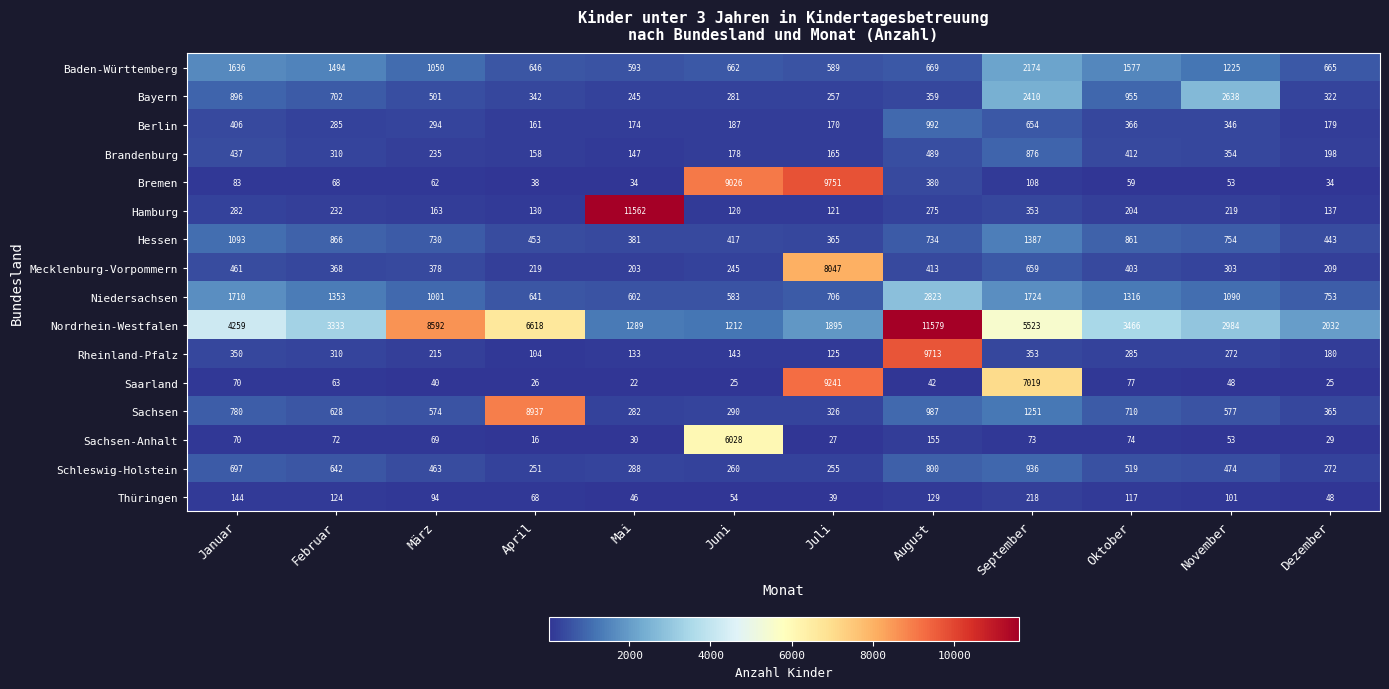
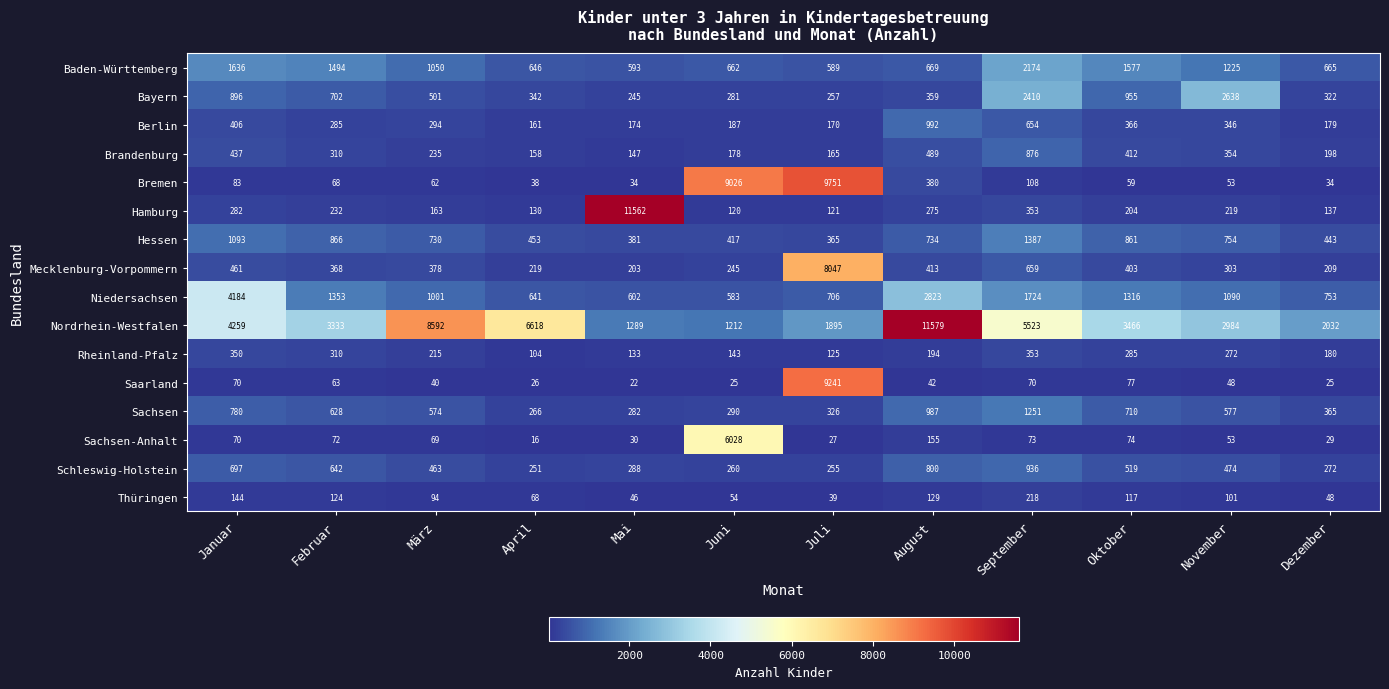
  {
    "Baden-Württemberg": {
      "Januar": 1636,
      "Februar": 1494,
      "März": 1050,
      "April": 646,
      "Mai": 593,
      "Juni": 662,
      "Juli": 589,
      "August": 669,
      "September": 2174,
      "Oktober": 1577,
      "November": 1225,
      "Dezember": 665
    },
    "Bayern": {
      "Januar": 896,
      "Februar": 702,
      "März": 501,
      "April": 342,
      "Mai": 245,
      "Juni": 281,
      "Juli": 257,
      "August": 359,
      "September": 2410,
      "Oktober": 955,
      "November": 2638,
      "Dezember": 322
    },
    "Berlin": {
      "Januar": 406,
      "Februar": 285,
      "März": 294,
      "April": 161,
      "Mai": 174,
      "Juni": 187,
      "Juli": 170,
      "August": 992,
      "September": 654,
      "Oktober": 366,
      "November": 346,
      "Dezember": 179
    },
    "Brandenburg": {
      "Januar": 437,
      "Februar": 310,
      "März": 235,
      "April": 158,
      "Mai": 147,
      "Juni": 178,
      "Juli": 165,
      "August": 489,
      "September": 876,
      "Oktober": 412,
      "November": 354,
      "Dezember": 198
    },
    "Bremen": {
      "Januar": 83,
      "Februar": 68,
      "März": 62,
      "April": 38,
      "Mai": 34,
      "Juni": 9026,
      "Juli": 9751,
      "August": 380,
      "September": 108,
      "Oktober": 59,
      "November": 53,
      "Dezember": 34
    },
    "Hamburg": {
      "Januar": 282,
      "Februar": 232,
      "März": 163,
      "April": 130,
      "Mai": 11562,
      "Juni": 120,
      "Juli": 121,
      "August": 275,
      "September": 353,
      "Oktober": 204,
      "November": 219,
      "Dezember": 137
    },
    "Hessen": {
      "Januar": 1093,
      "Februar": 866,
      "März": 730,
      "April": 453,
      "Mai": 381,
      "Juni": 417,
      "Juli": 365,
      "August": 734,
      "September": 1387,
      "Oktober": 861,
      "November": 754,
      "Dezember": 443
    },
    "Mecklenburg-Vorpommern": {
      "Januar": 461,
      "Februar": 368,
      "März": 378,
      "April": 219,
      "Mai": 203,
      "Juni": 245,
      "Juli": 8047,
      "August": 413,
      "September": 659,
      "Oktober": 403,
      "November": 303,
      "Dezember": 209
    },
    "Niedersachsen": {
-     "Januar": 1710,
+     "Januar": 4184,
      "Februar": 1353,
      "März": 1001,
      "April": 641,
      "Mai": 602,
      "Juni": 583,
      "Juli": 706,
      "August": 2823,
      "September": 1724,
      "Oktober": 1316,
      "November": 1090,
      "Dezember": 753
    },
    "Nordrhein-Westfalen": {
      "Januar": 4259,
      "Februar": 3333,
      "März": 8592,
      "April": 6618,
      "Mai": 1289,
      "Juni": 1212,
      "Juli": 1895,
      "August": 11579,
      "September": 5523,
      "Oktober": 3466,
      "November": 2984,
      "Dezember": 2032
    },
    "Rheinland-Pfalz": {
      "Januar": 350,
      "Februar": 310,
      "März": 215,
      "April": 104,
      "Mai": 133,
      "Juni": 143,
      "Juli": 125,
-     "August": 9713,
+     "August": 194,
      "September": 353,
      "Oktober": 285,
      "November": 272,
      "Dezember": 180
    },
    "Saarland": {
      "Januar": 70,
      "Februar": 63,
      "März": 40,
      "April": 26,
      "Mai": 22,
      "Juni": 25,
      "Juli": 9241,
      "August": 42,
-     "September": 7019,
+     "September": 70,
      "Oktober": 77,
      "November": 48,
      "Dezember": 25
    },
    "Sachsen": {
      "Januar": 780,
      "Februar": 628,
      "März": 574,
-     "April": 8937,
+     "April": 266,
      "Mai": 282,
      "Juni": 290,
      "Juli": 326,
      "August": 987,
      "September": 1251,
      "Oktober": 710,
      "November": 577,
      "Dezember": 365
    },
    "Sachsen-Anhalt": {
      "Januar": 70,
      "Februar": 72,
      "März": 69,
      "April": 16,
      "Mai": 30,
      "Juni": 6028,
      "Juli": 27,
      "August": 155,
      "September": 73,
      "Oktober": 74,
      "November": 53,
      "Dezember": 29
    },
    "Schleswig-Holstein": {
      "Januar": 697,
      "Februar": 642,
      "März": 463,
      "April": 251,
      "Mai": 288,
      "Juni": 260,
      "Juli": 255,
      "August": 800,
      "September": 936,
      "Oktober": 519,
      "November": 474,
      "Dezember": 272
    },
    "Thüringen": {
      "Januar": 144,
      "Februar": 124,
      "März": 94,
      "April": 68,
      "Mai": 46,
      "Juni": 54,
      "Juli": 39,
      "August": 129,
      "September": 218,
      "Oktober": 117,
      "November": 101,
      "Dezember": 48
    }
  }
